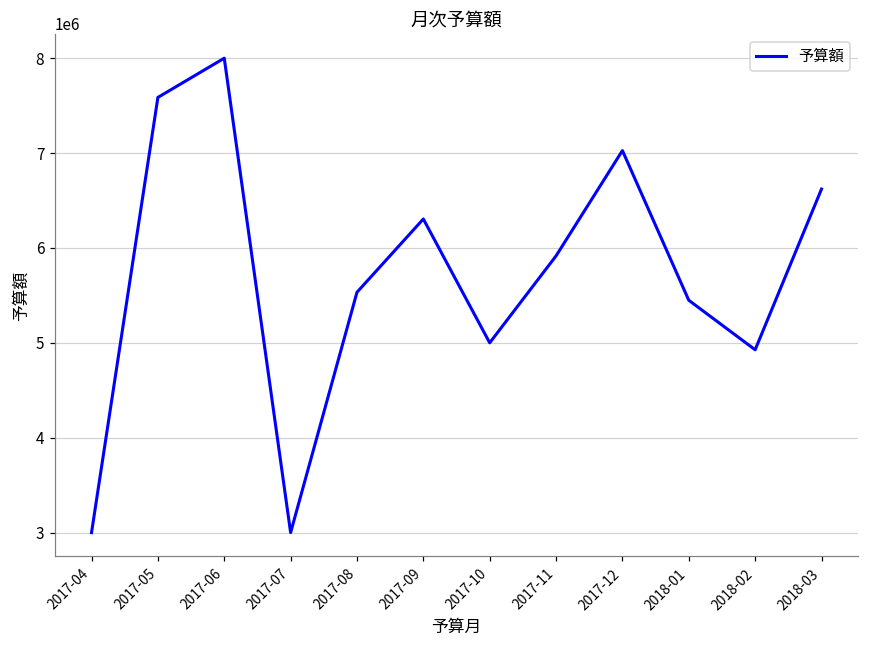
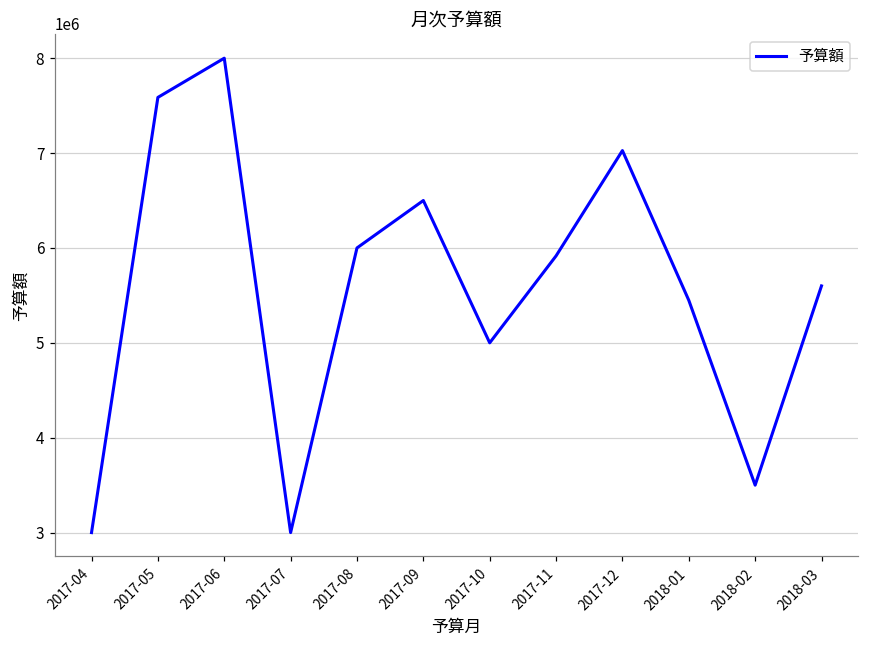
  {
    "2017-04": 3000000,
    "2017-05": 7600000,
    "2017-06": 8000000,
    "2017-07": 3000000,
-   "2017-08": 5500000,
-   "2017-09": 6300000,
+   "2017-08": 6000000,
+   "2017-09": 6500000,
    "2017-10": 5000000,
    "2017-11": 5900000,
    "2017-12": 7000000,
    "2018-01": 5400000,
-   "2018-02": 4900000,
-   "2018-03": 6600000
+   "2018-02": 3500000,
+   "2018-03": 5600000
  }
